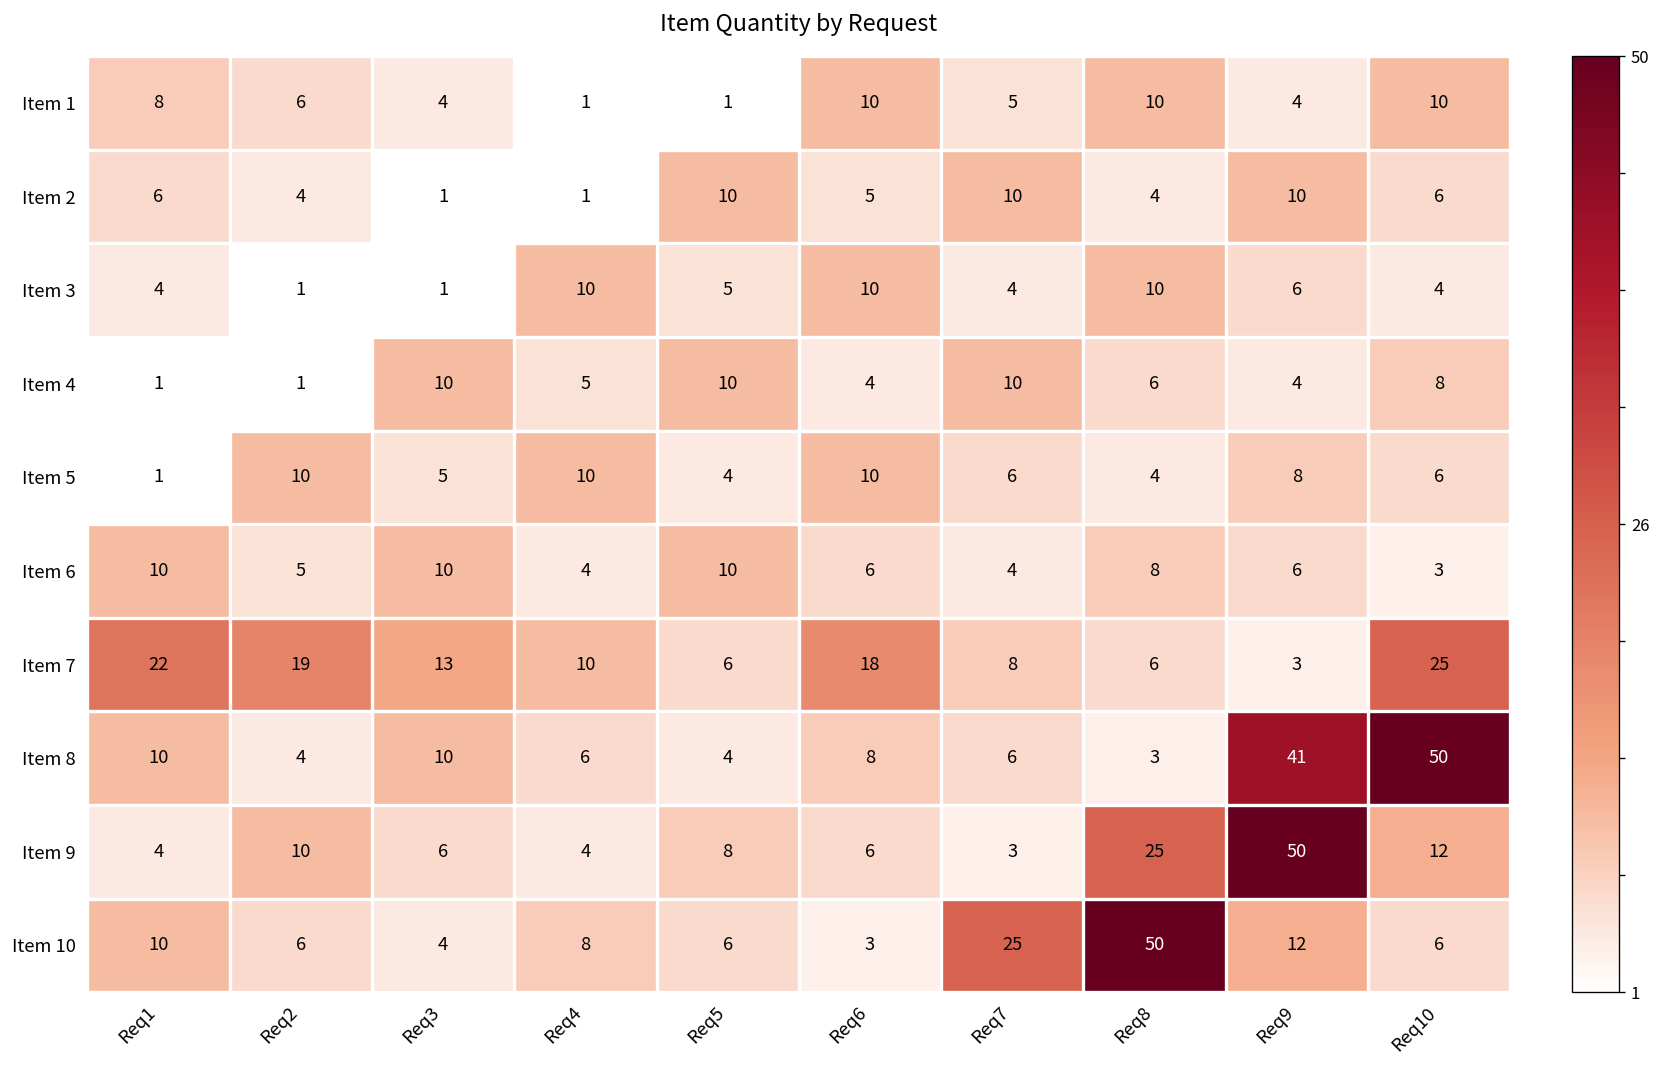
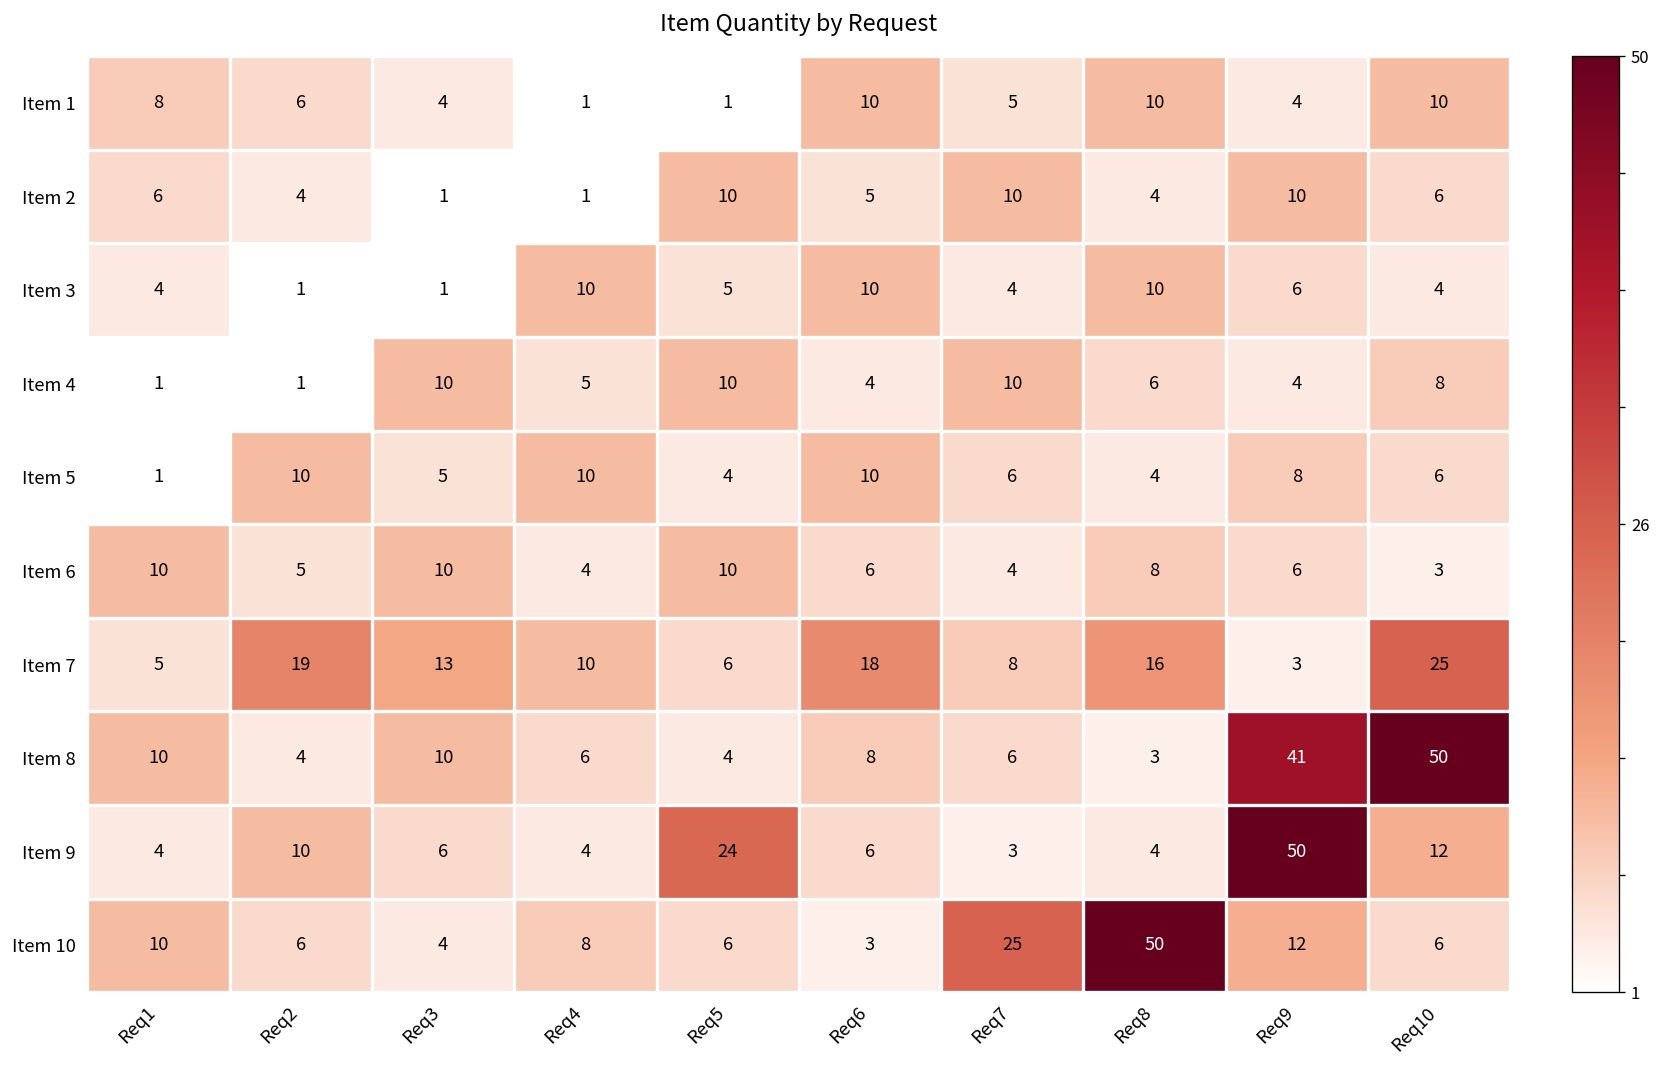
  {
    "Item 1": {
      "Req1": 8,
      "Req2": 6,
      "Req3": 4,
      "Req4": 1,
      "Req5": 1,
      "Req6": 10,
      "Req7": 5,
      "Req8": 10,
      "Req9": 4,
      "Req10": 10
    },
    "Item 2": {
      "Req1": 6,
      "Req2": 4,
      "Req3": 1,
      "Req4": 1,
      "Req5": 10,
      "Req6": 5,
      "Req7": 10,
      "Req8": 4,
      "Req9": 10,
      "Req10": 6
    },
    "Item 3": {
      "Req1": 4,
      "Req2": 1,
      "Req3": 1,
      "Req4": 10,
      "Req5": 5,
      "Req6": 10,
      "Req7": 4,
      "Req8": 10,
      "Req9": 6,
      "Req10": 4
    },
    "Item 4": {
      "Req1": 1,
      "Req2": 1,
      "Req3": 10,
      "Req4": 5,
      "Req5": 10,
      "Req6": 4,
      "Req7": 10,
      "Req8": 6,
      "Req9": 4,
      "Req10": 8
    },
    "Item 5": {
      "Req1": 1,
      "Req2": 10,
      "Req3": 5,
      "Req4": 10,
      "Req5": 4,
      "Req6": 10,
      "Req7": 6,
      "Req8": 4,
      "Req9": 8,
      "Req10": 6
    },
    "Item 6": {
      "Req1": 10,
      "Req2": 5,
      "Req3": 10,
      "Req4": 4,
      "Req5": 10,
      "Req6": 6,
      "Req7": 4,
      "Req8": 8,
      "Req9": 6,
      "Req10": 3
    },
    "Item 7": {
-     "Req1": 22,
+     "Req1": 5,
      "Req2": 19,
      "Req3": 13,
      "Req4": 10,
      "Req5": 6,
      "Req6": 18,
      "Req7": 8,
-     "Req8": 6,
+     "Req8": 16,
      "Req9": 3,
      "Req10": 25
    },
    "Item 8": {
      "Req1": 10,
      "Req2": 4,
      "Req3": 10,
      "Req4": 6,
      "Req5": 4,
      "Req6": 8,
      "Req7": 6,
      "Req8": 3,
      "Req9": 41,
      "Req10": 50
    },
    "Item 9": {
      "Req1": 4,
      "Req2": 10,
      "Req3": 6,
      "Req4": 4,
-     "Req5": 8,
+     "Req5": 24,
      "Req6": 6,
      "Req7": 3,
-     "Req8": 25,
+     "Req8": 4,
      "Req9": 50,
      "Req10": 12
    },
    "Item 10": {
      "Req1": 10,
      "Req2": 6,
      "Req3": 4,
      "Req4": 8,
      "Req5": 6,
      "Req6": 3,
      "Req7": 25,
      "Req8": 50,
      "Req9": 12,
      "Req10": 6
    }
  }
